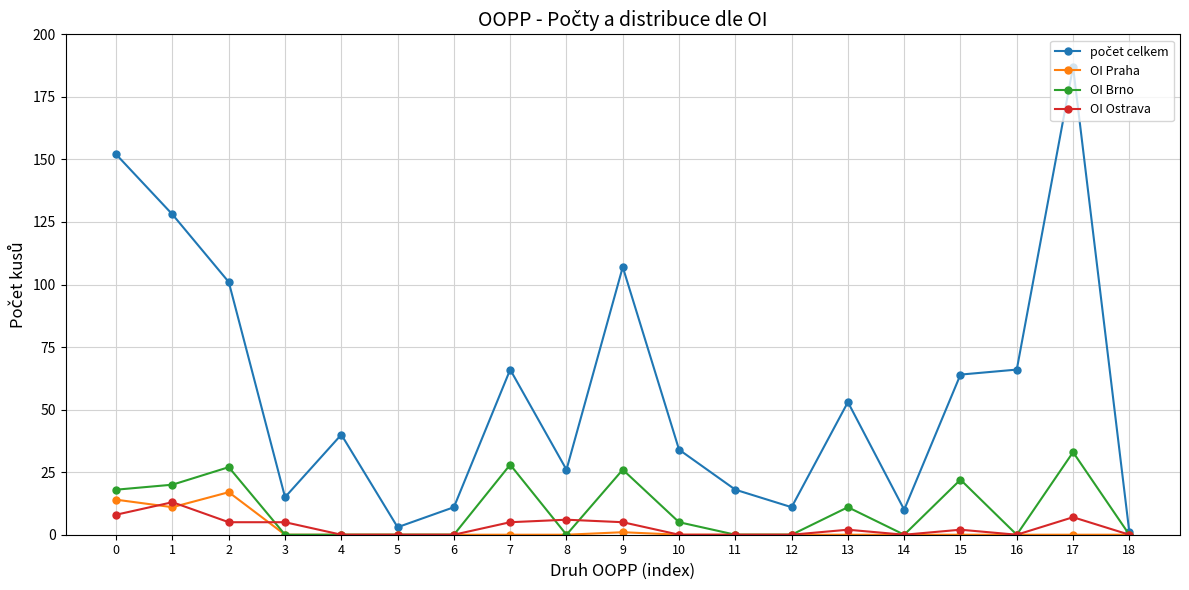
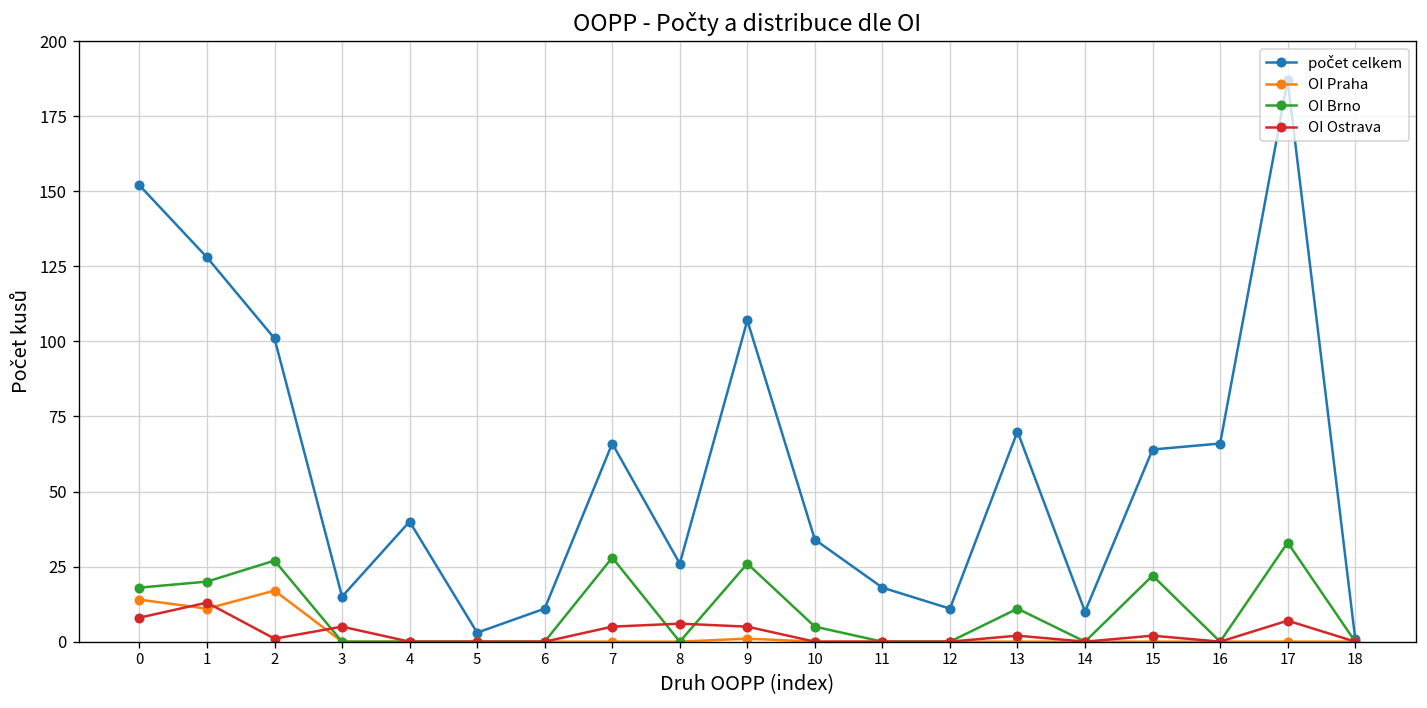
  {
    "počet celkem": {
      "0": 152,
      "1": 128,
      "2": 101,
      "3": 15,
      "4": 40,
      "5": 3,
      "6": 11,
      "7": 66,
      "8": 26,
      "9": 107,
      "10": 34,
      "11": 18,
      "12": 11,
-     "13": 53,
+     "13": 70,
      "14": 10,
      "15": 64,
      "16": 66
    },
    "OI Praha": {
      "0": 14,
      "1": 11,
      "2": 17,
      "7": 0,
      "9": 1,
      "13": 0,
      "15": 0,
      "17": 0
    },
    "OI Brno": {
      "0": 18,
      "1": 20,
      "2": 27,
      "7": 28,
      "9": 26,
      "10": 5,
      "13": 11,
      "15": 22,
      "17": 33
    },
    "OI Ostrava": {
      "0": 8,
      "1": 13,
-     "2": 5,
+     "2": 1,
      "3": 5,
      "7": 5,
      "8": 6,
      "9": 5,
      "13": 2,
      "15": 2,
      "17": 7
    }
  }
